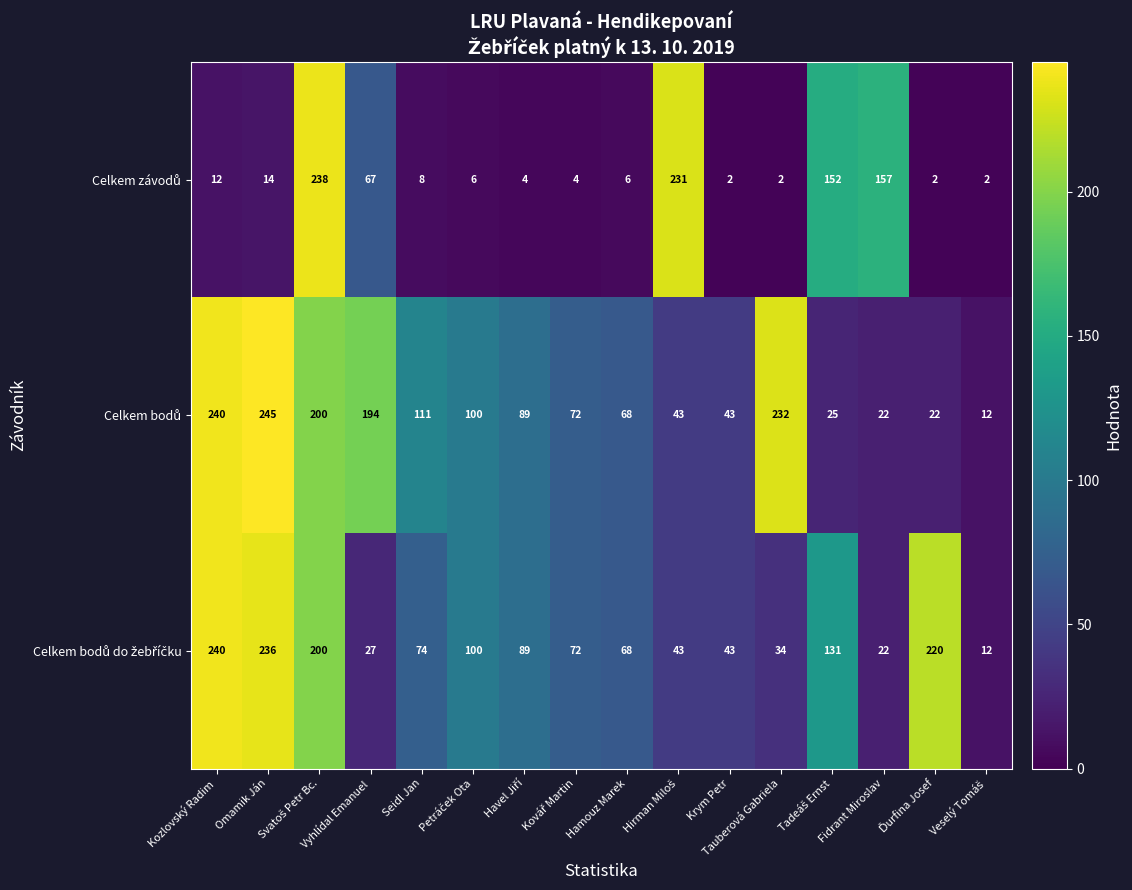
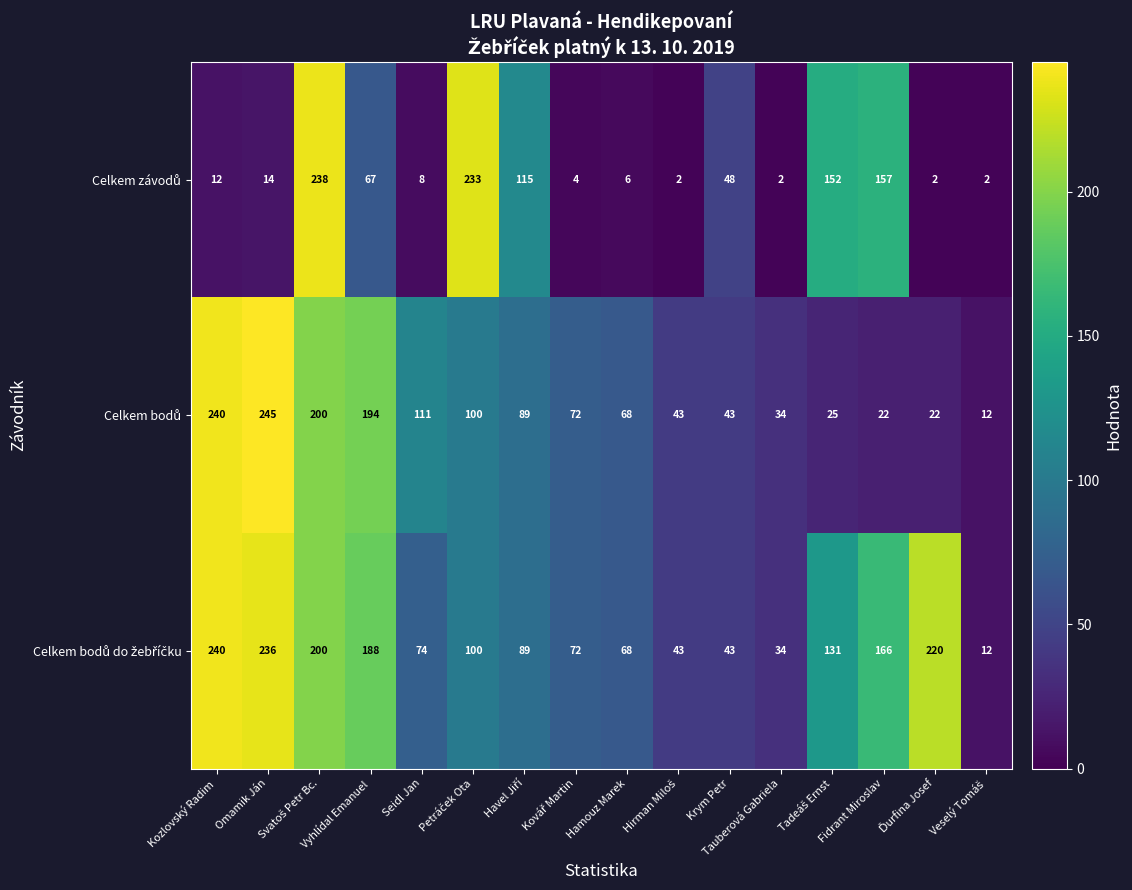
  {
    "Celkem závodů": {
      "Kozlovský Radim": 12,
      "Omamik Ján": 14,
      "Svatoš Petr Bc.": 238,
      "Vyhlídal Emanuel": 67,
      "Seidl Jan": 8,
-     "Petráček Ota": 6,
-     "Havel Jiří": 4,
+     "Petráček Ota": 233,
+     "Havel Jiří": 115,
      "Kovář Martin": 4,
      "Hamouz Marek": 6,
-     "Hirman Miloš": 231,
-     "Krym Petr": 2,
+     "Hirman Miloš": 2,
+     "Krym Petr": 48,
      "Tauberová Gabriela": 2,
      "Tadeáš Ernst": 152,
      "Fidrant Miroslav": 157,
      "Ďurfina Josef": 2,
      "Veselý Tomáš": 2
    },
    "Celkem bodů": {
      "Kozlovský Radim": 240,
      "Omamik Ján": 245,
      "Svatoš Petr Bc.": 200,
      "Vyhlídal Emanuel": 194,
      "Seidl Jan": 111,
      "Petráček Ota": 100,
      "Havel Jiří": 89,
      "Kovář Martin": 72,
      "Hamouz Marek": 68,
      "Hirman Miloš": 43,
      "Krym Petr": 43,
-     "Tauberová Gabriela": 232,
+     "Tauberová Gabriela": 34,
      "Tadeáš Ernst": 25,
      "Fidrant Miroslav": 22,
      "Ďurfina Josef": 22,
      "Veselý Tomáš": 12
    },
    "Celkem bodů do žebříčku": {
      "Kozlovský Radim": 240,
      "Omamik Ján": 236,
      "Svatoš Petr Bc.": 200,
-     "Vyhlídal Emanuel": 27,
+     "Vyhlídal Emanuel": 188,
      "Seidl Jan": 74,
      "Petráček Ota": 100,
      "Havel Jiří": 89,
      "Kovář Martin": 72,
      "Hamouz Marek": 68,
      "Hirman Miloš": 43,
      "Krym Petr": 43,
      "Tauberová Gabriela": 34,
      "Tadeáš Ernst": 131,
-     "Fidrant Miroslav": 22,
+     "Fidrant Miroslav": 166,
      "Ďurfina Josef": 220,
      "Veselý Tomáš": 12
    }
  }
